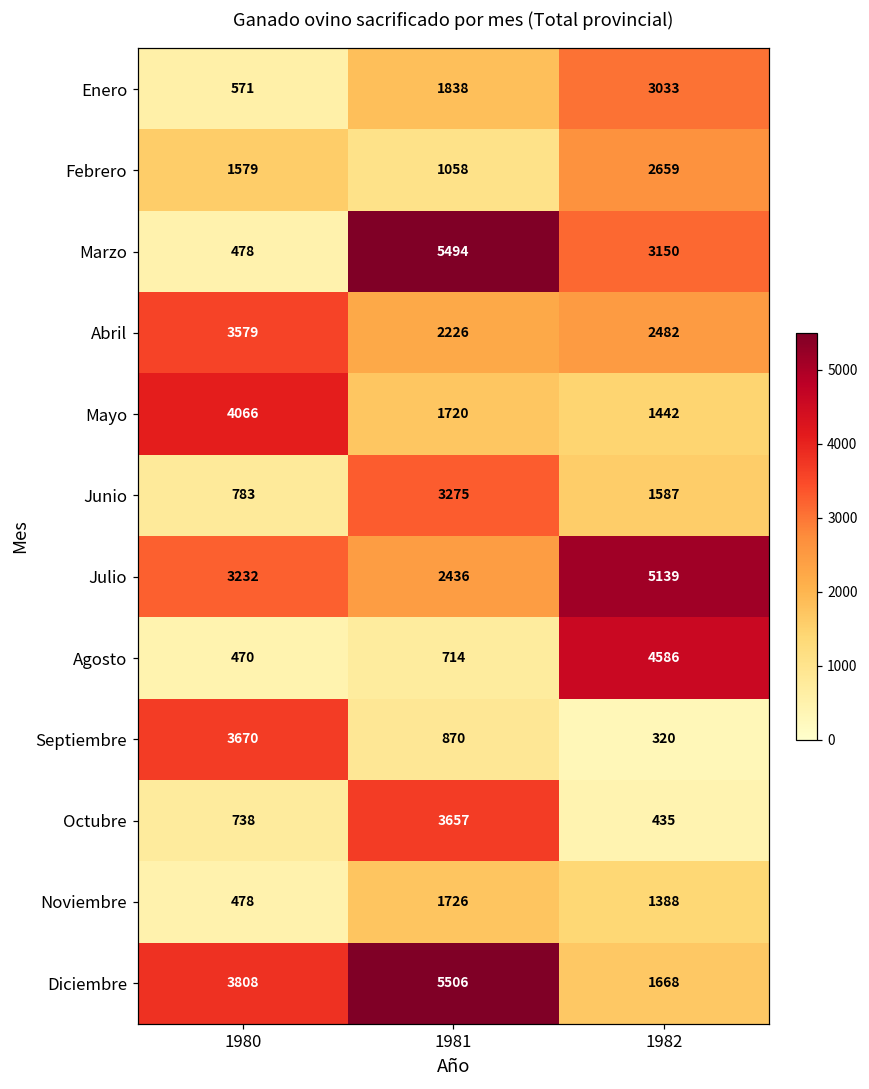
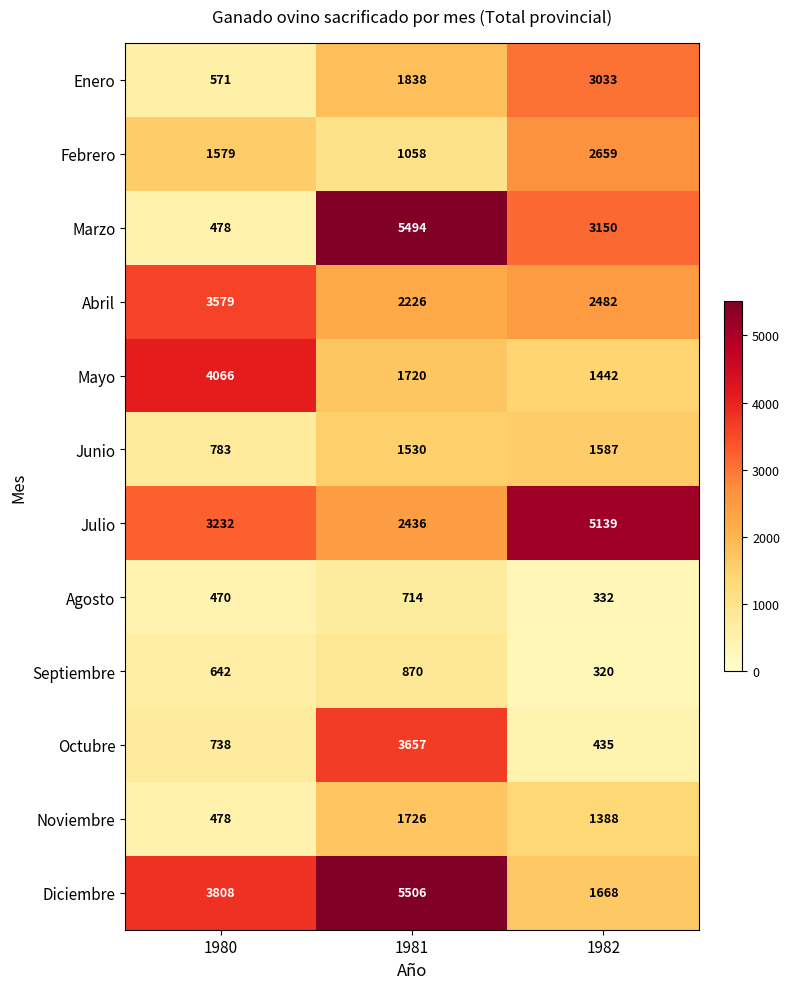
  {
    "Enero": {
      "1980": 571,
      "1981": 1838,
      "1982": 3033
    },
    "Febrero": {
      "1980": 1579,
      "1981": 1058,
      "1982": 2659
    },
    "Marzo": {
      "1980": 478,
      "1981": 5494,
      "1982": 3150
    },
    "Abril": {
      "1980": 3579,
      "1981": 2226,
      "1982": 2482
    },
    "Mayo": {
      "1980": 4066,
      "1981": 1720,
      "1982": 1442
    },
    "Junio": {
      "1980": 783,
-     "1981": 3275,
+     "1981": 1530,
      "1982": 1587
    },
    "Julio": {
      "1980": 3232,
      "1981": 2436,
      "1982": 5139
    },
    "Agosto": {
      "1980": 470,
      "1981": 714,
-     "1982": 4586
+     "1982": 332
    },
    "Septiembre": {
-     "1980": 3670,
+     "1980": 642,
      "1981": 870,
      "1982": 320
    },
    "Octubre": {
      "1980": 738,
      "1981": 3657,
      "1982": 435
    },
    "Noviembre": {
      "1980": 478,
      "1981": 1726,
      "1982": 1388
    },
    "Diciembre": {
      "1980": 3808,
      "1981": 5506,
      "1982": 1668
    }
  }
